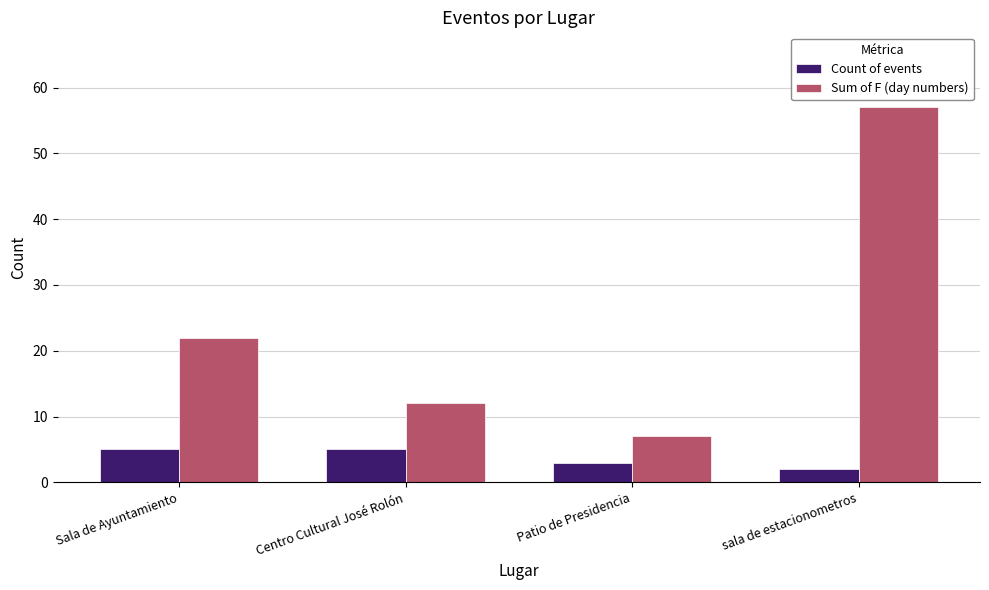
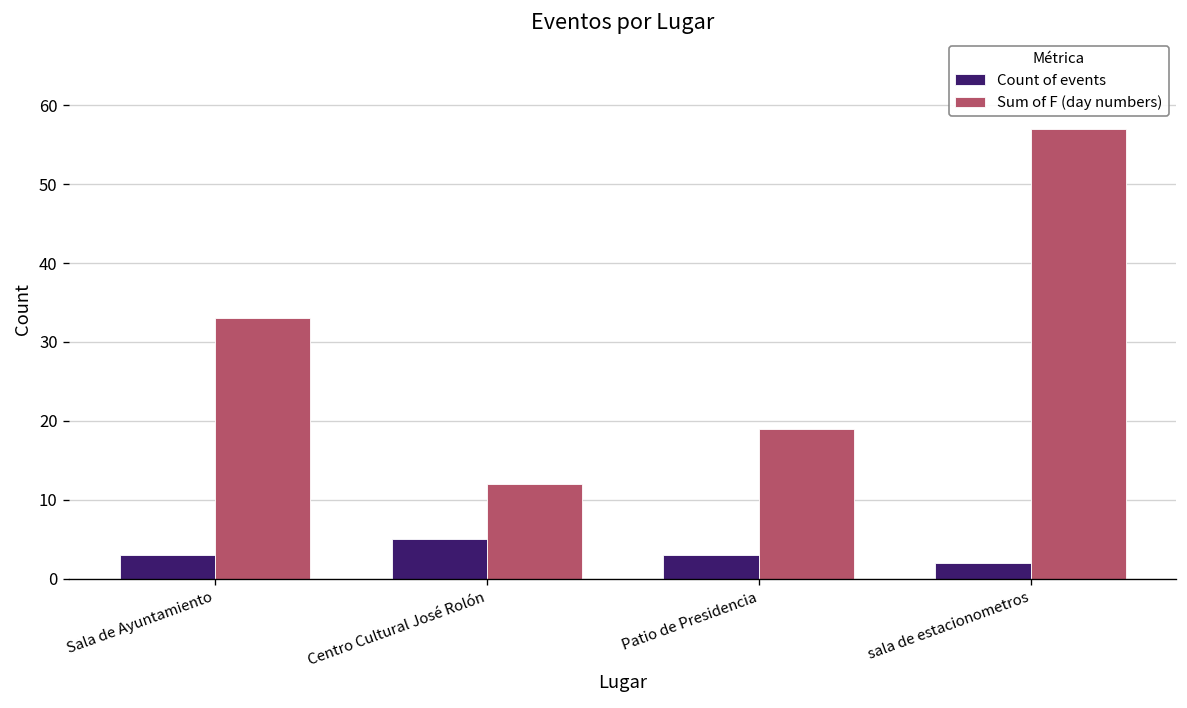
  {
    "Count of events": {
-     "Sala de Ayuntamiento": 5,
+     "Sala de Ayuntamiento": 3,
      "Centro Cultural José Rolón": 5,
      "Patio de Presidencia": 3,
      "sala de estacionometros": 2
    },
    "Sum of F (day numbers)": {
-     "Sala de Ayuntamiento": 22,
+     "Sala de Ayuntamiento": 33,
      "Centro Cultural José Rolón": 12,
-     "Patio de Presidencia": 7,
+     "Patio de Presidencia": 19,
      "sala de estacionometros": 57
    }
  }
